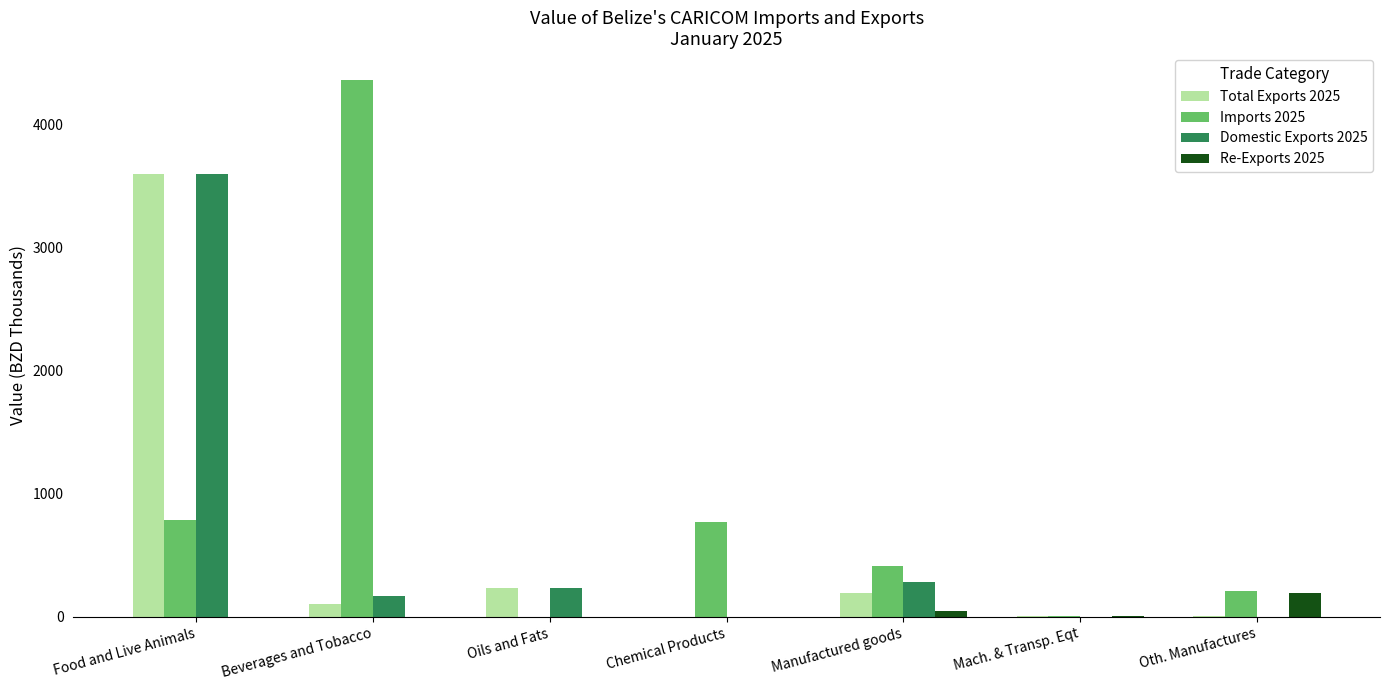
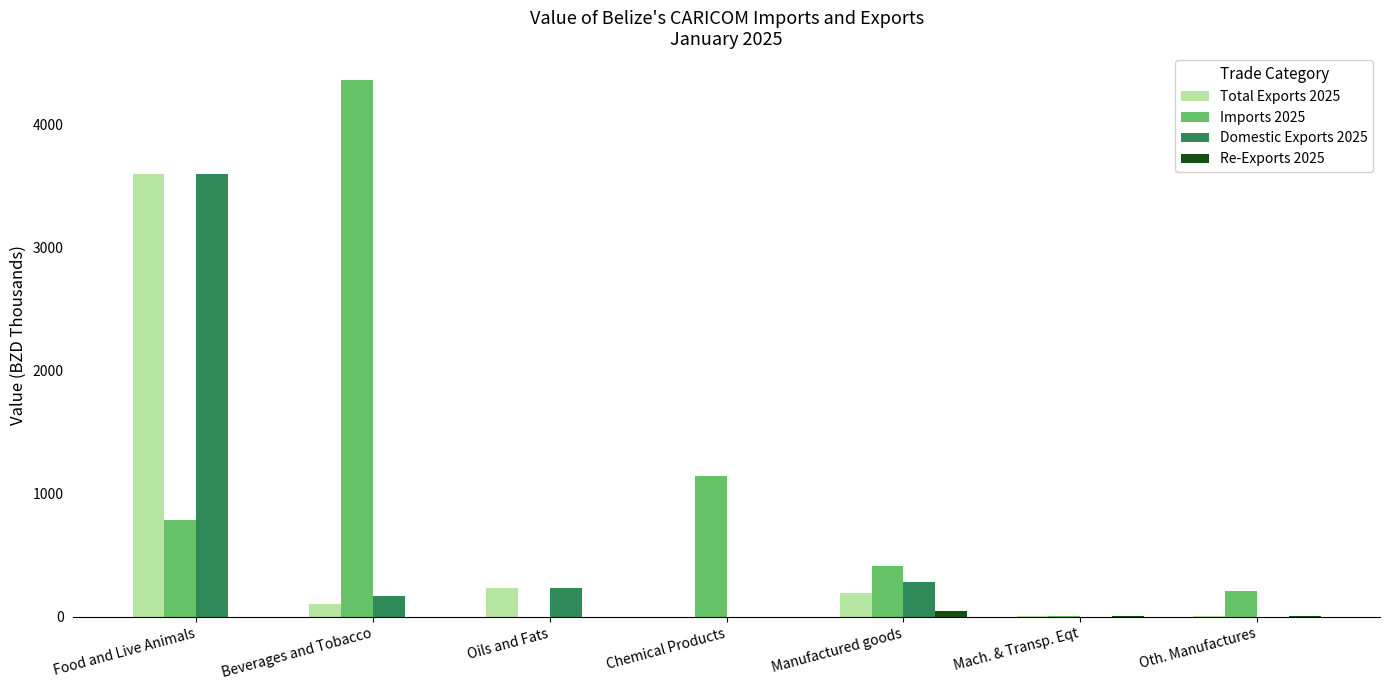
  {
    "Total Exports 2025": {
      "Food and Live Animals": 3590,
      "Beverages and Tobacco": 110,
      "Oils and Fats": 240,
      "Chemical Products": 0,
      "Manufactured goods": 200
    },
    "Imports 2025": {
      "Food and Live Animals": 790,
      "Beverages and Tobacco": 4360,
      "Oils and Fats": 0,
-     "Chemical Products": 770,
+     "Chemical Products": 1150,
      "Manufactured goods": 410,
      "Oth. Manufactures": 210
    },
    "Domestic Exports 2025": {
      "Food and Live Animals": 3590,
      "Beverages and Tobacco": 170,
      "Oils and Fats": 240,
      "Chemical Products": 0,
      "Manufactured goods": 280,
      "Mach. & Transp. Eqt": 0,
      "Oth. Manufactures": 0
    },
    "Re-Exports 2025": {
      "Food and Live Animals": 0,
      "Beverages and Tobacco": 0,
      "Oils and Fats": 0,
      "Chemical Products": 0,
      "Manufactured goods": 50,
-     "Oth. Manufactures": 190
+     "Oth. Manufactures": 10
    }
  }
